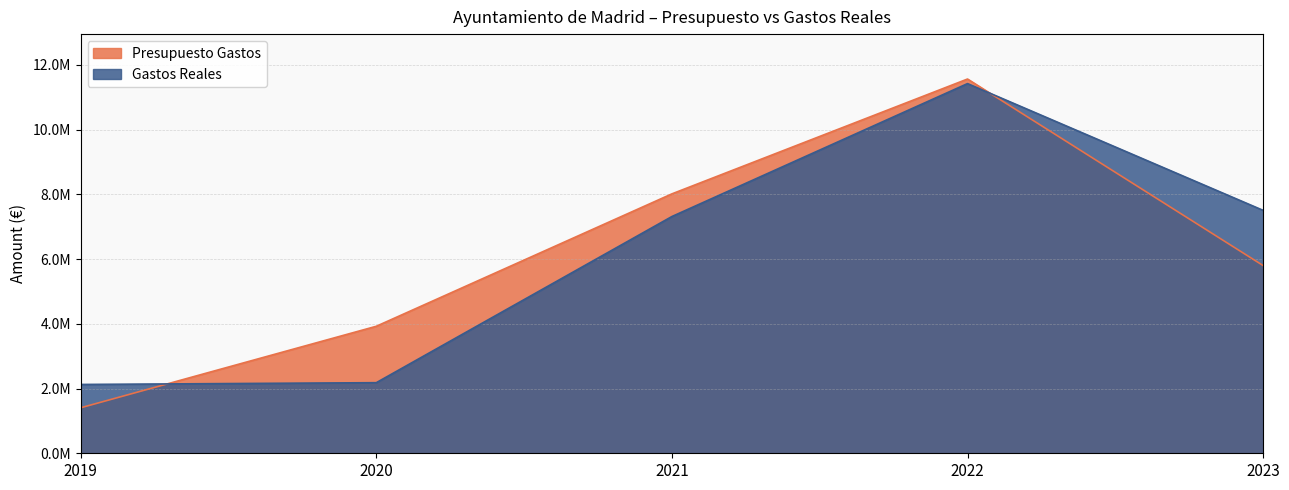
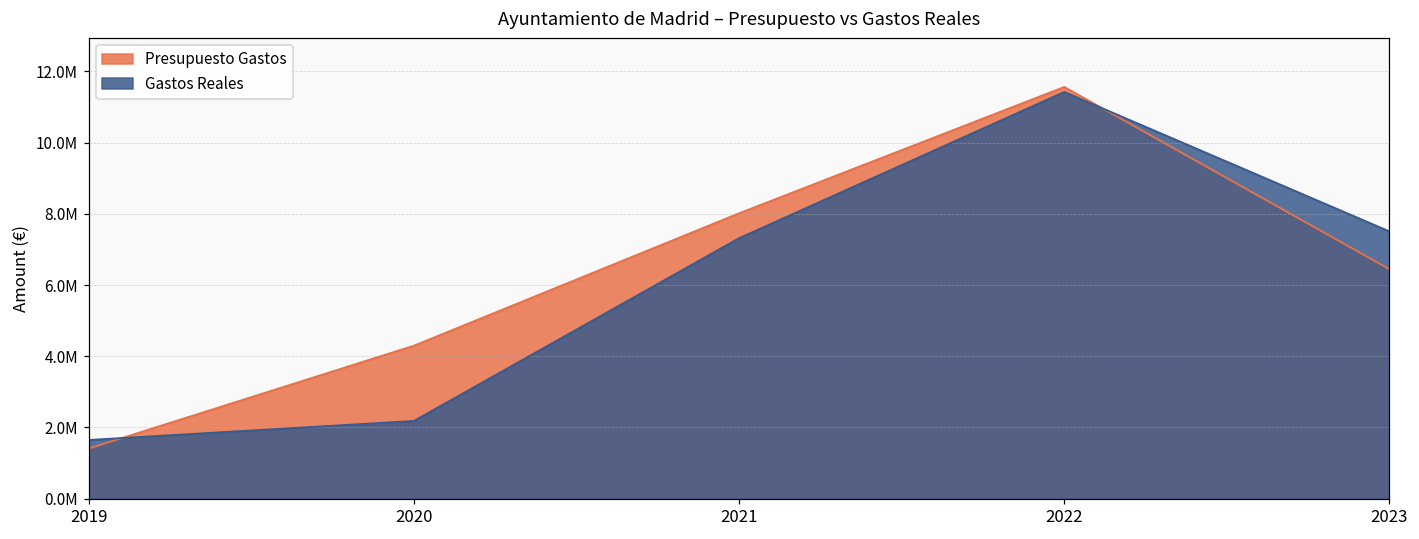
  {
    "Presupuesto Gastos": {
      "2019": 1400000,
-     "2020": 3900000,
+     "2020": 4300000,
      "2021": 8000000,
      "2022": 11600000,
-     "2023": 5800000
+     "2023": 6400000
    },
    "Gastos Reales": {
-     "2019": 2100000,
+     "2019": 1600000,
      "2020": 2200000,
      "2021": 7300000,
      "2022": 11400000,
      "2023": 7500000
    }
  }
